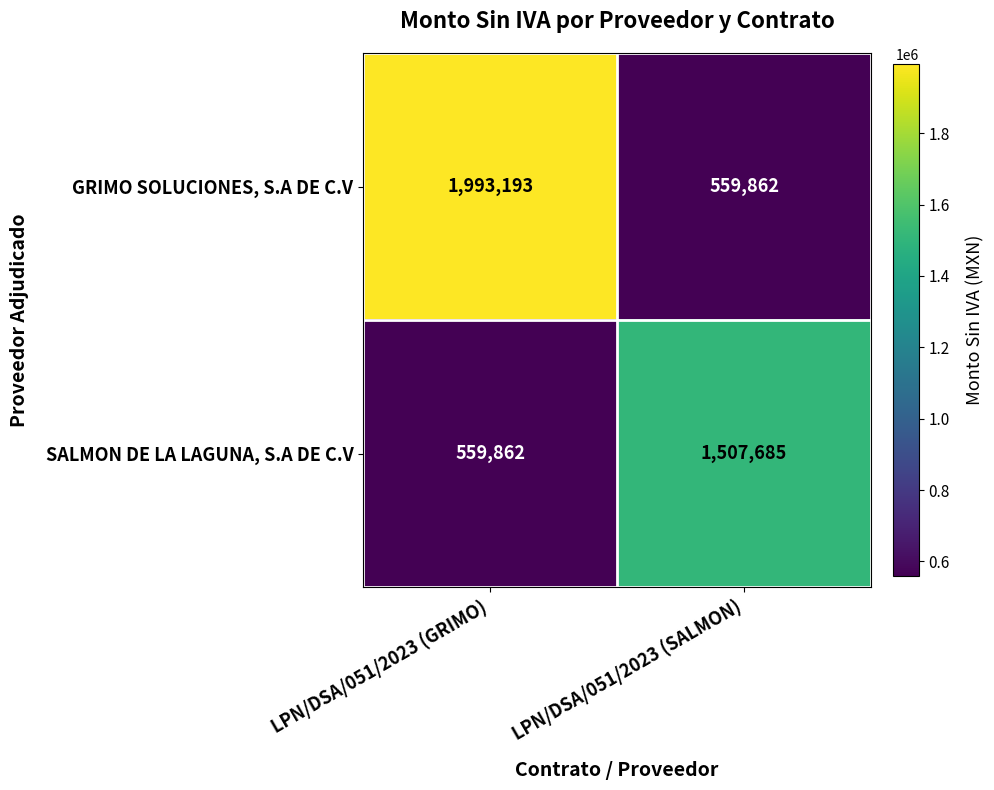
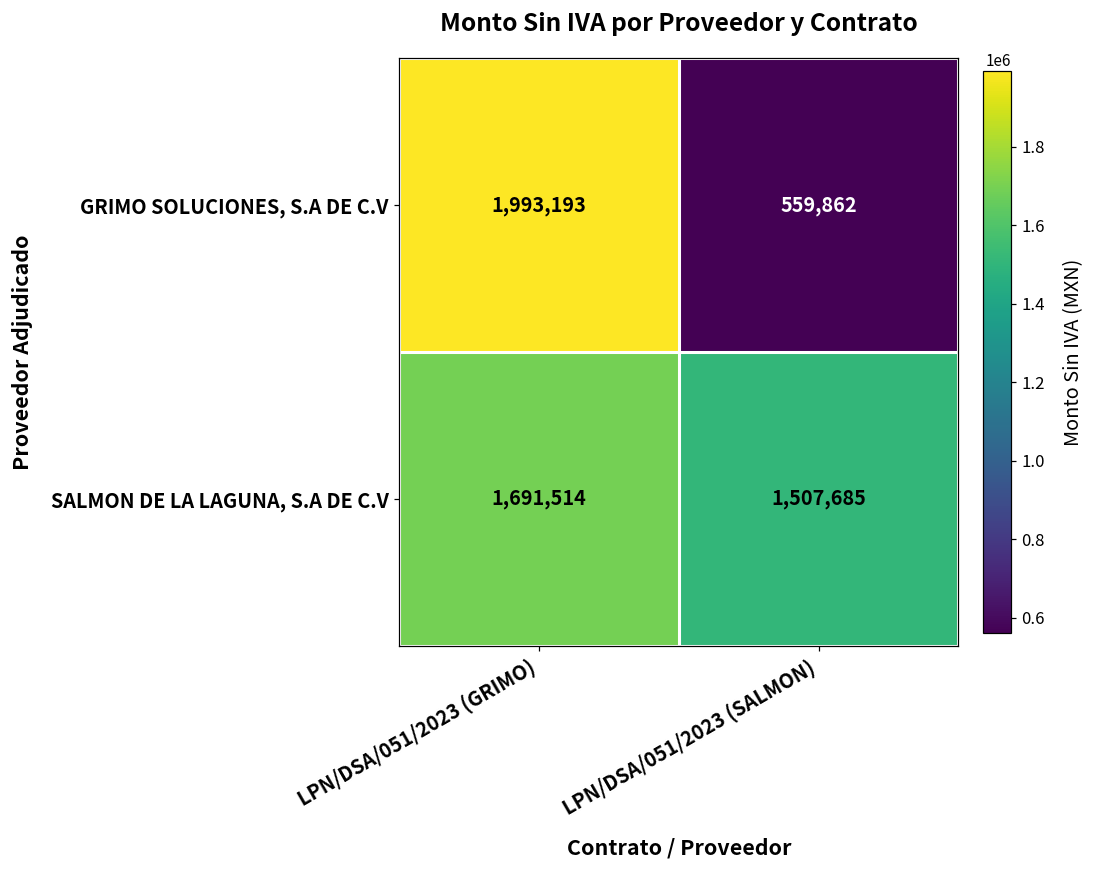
  {
    "GRIMO SOLUCIONES, S.A DE C.V": {
      "LPN/DSA/051/2023 (GRIMO)": "1,993,193",
      "LPN/DSA/051/2023 (SALMON)": "559,862"
    },
    "SALMON DE LA LAGUNA, S.A DE C.V": {
-     "LPN/DSA/051/2023 (GRIMO)": "559,862",
+     "LPN/DSA/051/2023 (GRIMO)": "1,691,514",
      "LPN/DSA/051/2023 (SALMON)": "1,507,685"
    }
  }
